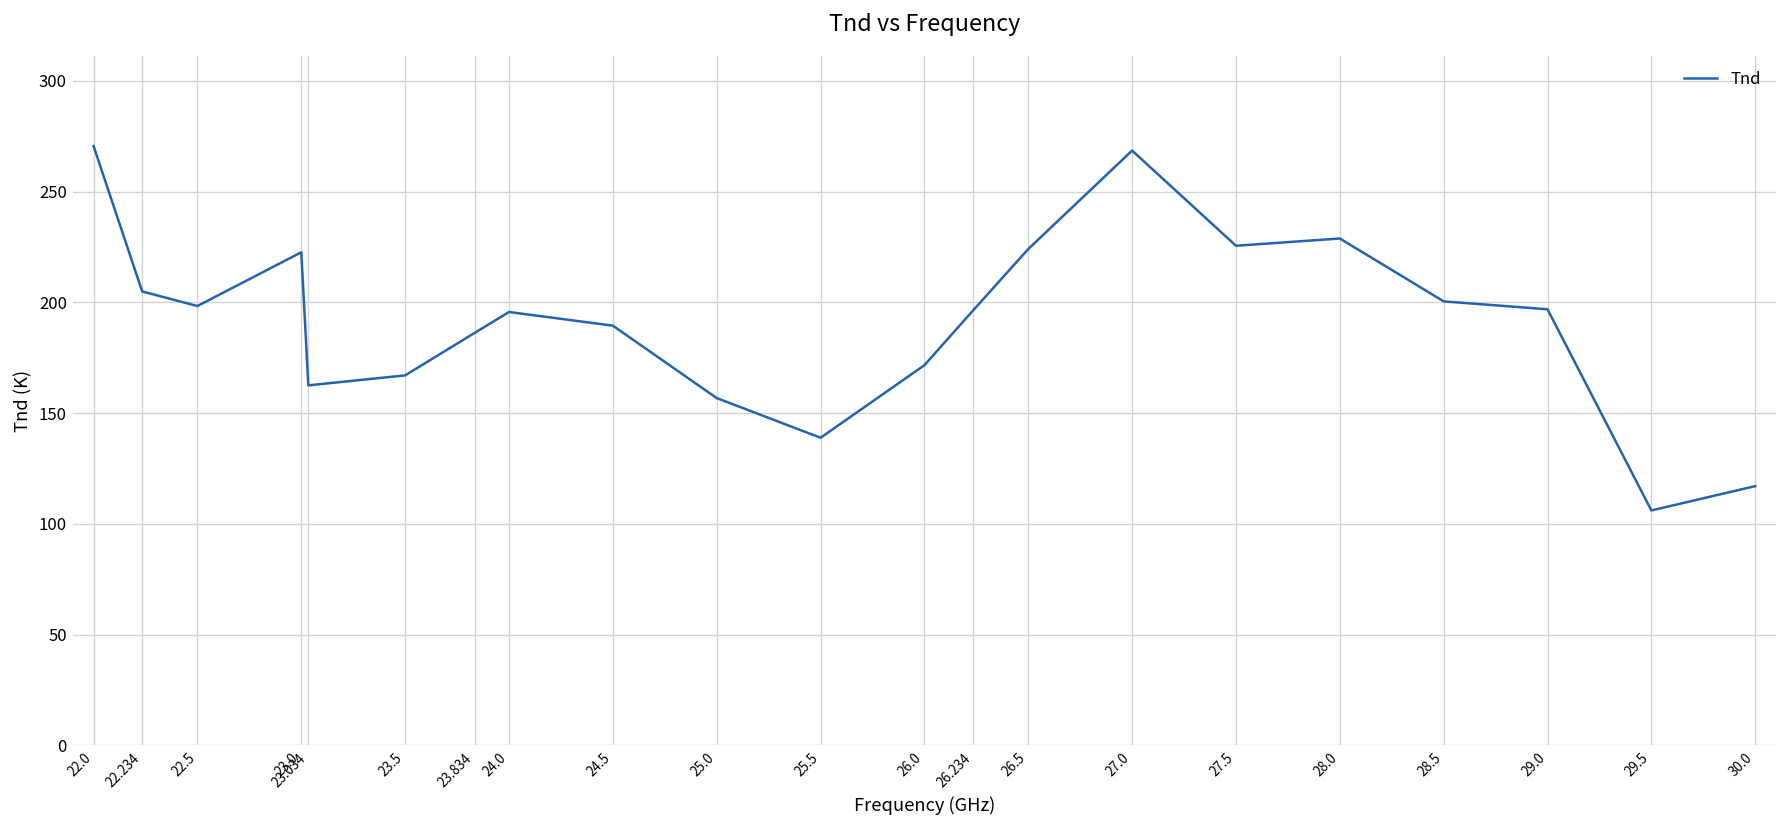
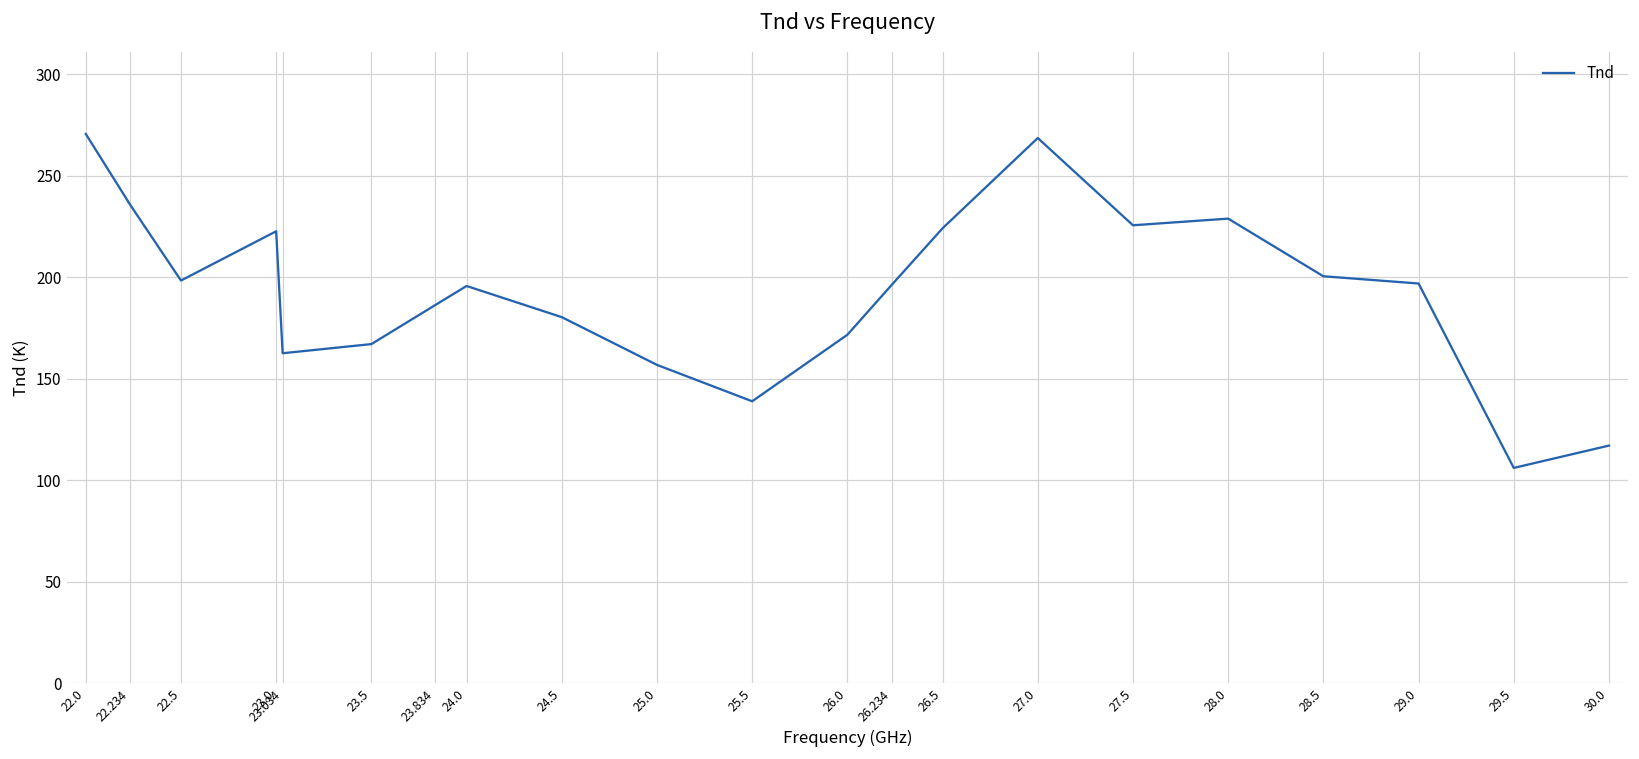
  {
    "22.0": 271,
-   "22.234": 205,
+   "22.234": 236,
    "22.5": 198,
    "23.0": 223,
    "23.034": 163,
    "23.5": 167,
    "23.834": 186,
    "24.0": 196,
-   "24.5": 189,
+   "24.5": 180,
    "25.0": 157,
    "25.5": 139,
    "26.0": 172,
    "26.234": 196,
    "26.5": 224,
    "27.0": 268,
    "27.5": 226,
    "28.0": 229,
    "28.5": 200,
    "29.0": 197,
    "29.5": 106,
    "30.0": 117
  }
